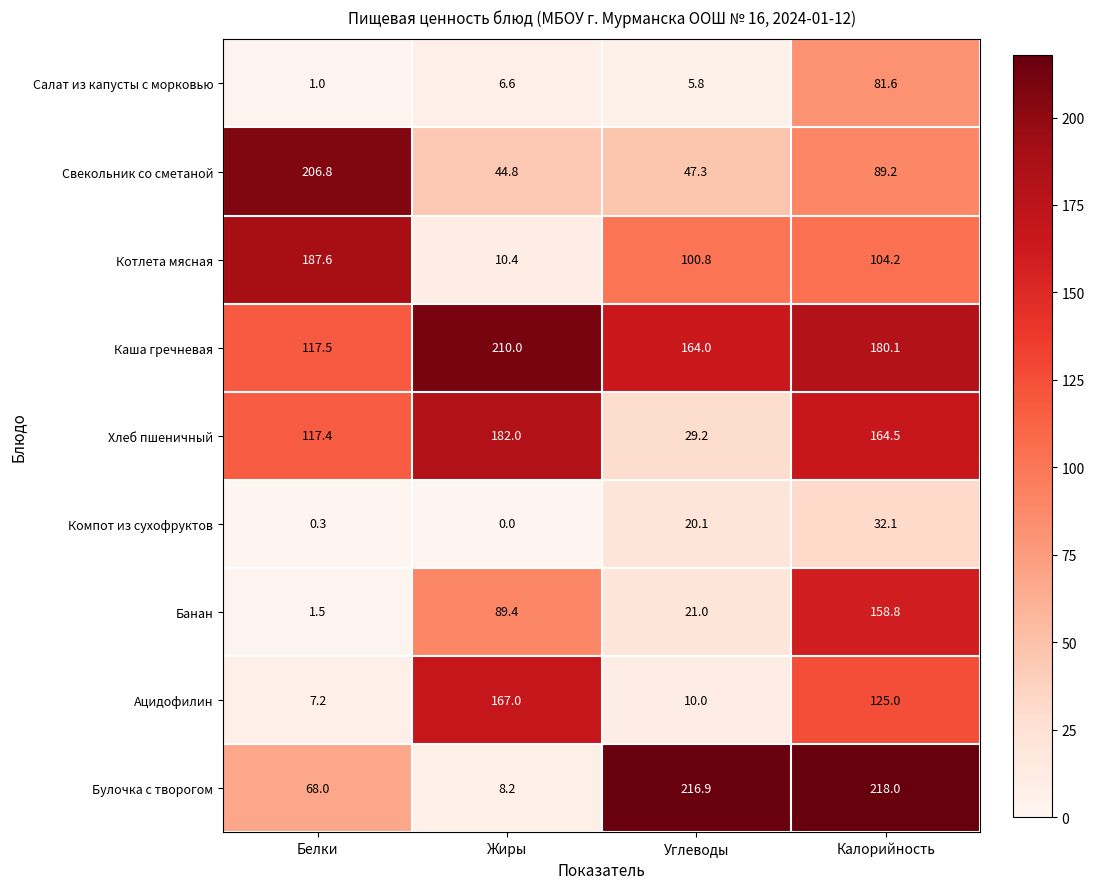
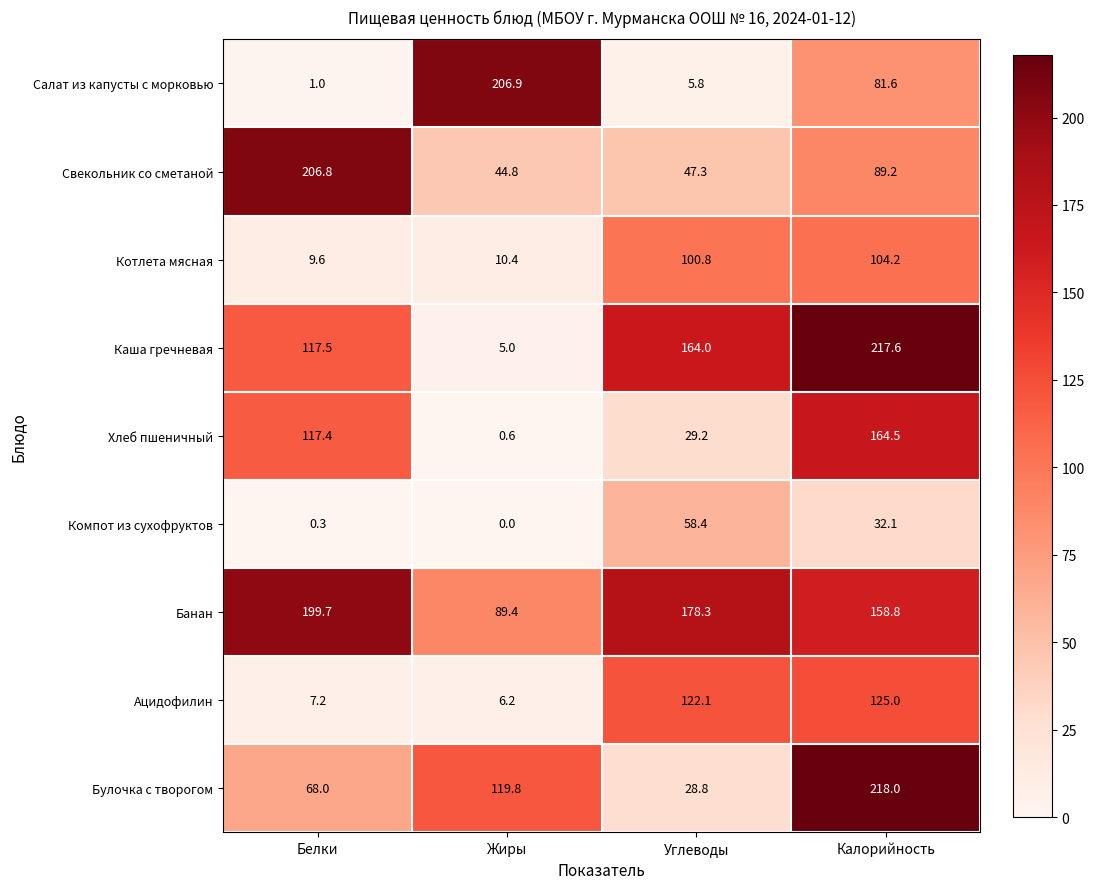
  {
    "Салат из капусты с морковью": {
      "Белки": 1.0,
-     "Жиры": 6.6,
+     "Жиры": 206.9,
      "Углеводы": 5.8,
      "Калорийность": 81.6
    },
    "Свекольник со сметаной": {
      "Белки": 206.8,
      "Жиры": 44.8,
      "Углеводы": 47.3,
      "Калорийность": 89.2
    },
    "Котлета мясная": {
-     "Белки": 187.6,
+     "Белки": 9.6,
      "Жиры": 10.4,
      "Углеводы": 100.8,
      "Калорийность": 104.2
    },
    "Каша гречневая": {
      "Белки": 117.5,
-     "Жиры": 210.0,
+     "Жиры": 5.0,
      "Углеводы": 164.0,
-     "Калорийность": 180.1
+     "Калорийность": 217.6
    },
    "Хлеб пшеничный": {
      "Белки": 117.4,
-     "Жиры": 182.0,
+     "Жиры": 0.6,
      "Углеводы": 29.2,
      "Калорийность": 164.5
    },
    "Компот из сухофруктов": {
      "Белки": 0.3,
      "Жиры": 0.0,
-     "Углеводы": 20.1,
+     "Углеводы": 58.4,
      "Калорийность": 32.1
    },
    "Банан": {
-     "Белки": 1.5,
+     "Белки": 199.7,
      "Жиры": 89.4,
-     "Углеводы": 21.0,
+     "Углеводы": 178.3,
      "Калорийность": 158.8
    },
    "Ацидофилин": {
      "Белки": 7.2,
-     "Жиры": 167.0,
-     "Углеводы": 10.0,
+     "Жиры": 6.2,
+     "Углеводы": 122.1,
      "Калорийность": 125.0
    },
    "Булочка с творогом": {
      "Белки": 68.0,
-     "Жиры": 8.2,
-     "Углеводы": 216.9,
+     "Жиры": 119.8,
+     "Углеводы": 28.8,
      "Калорийность": 218.0
    }
  }
